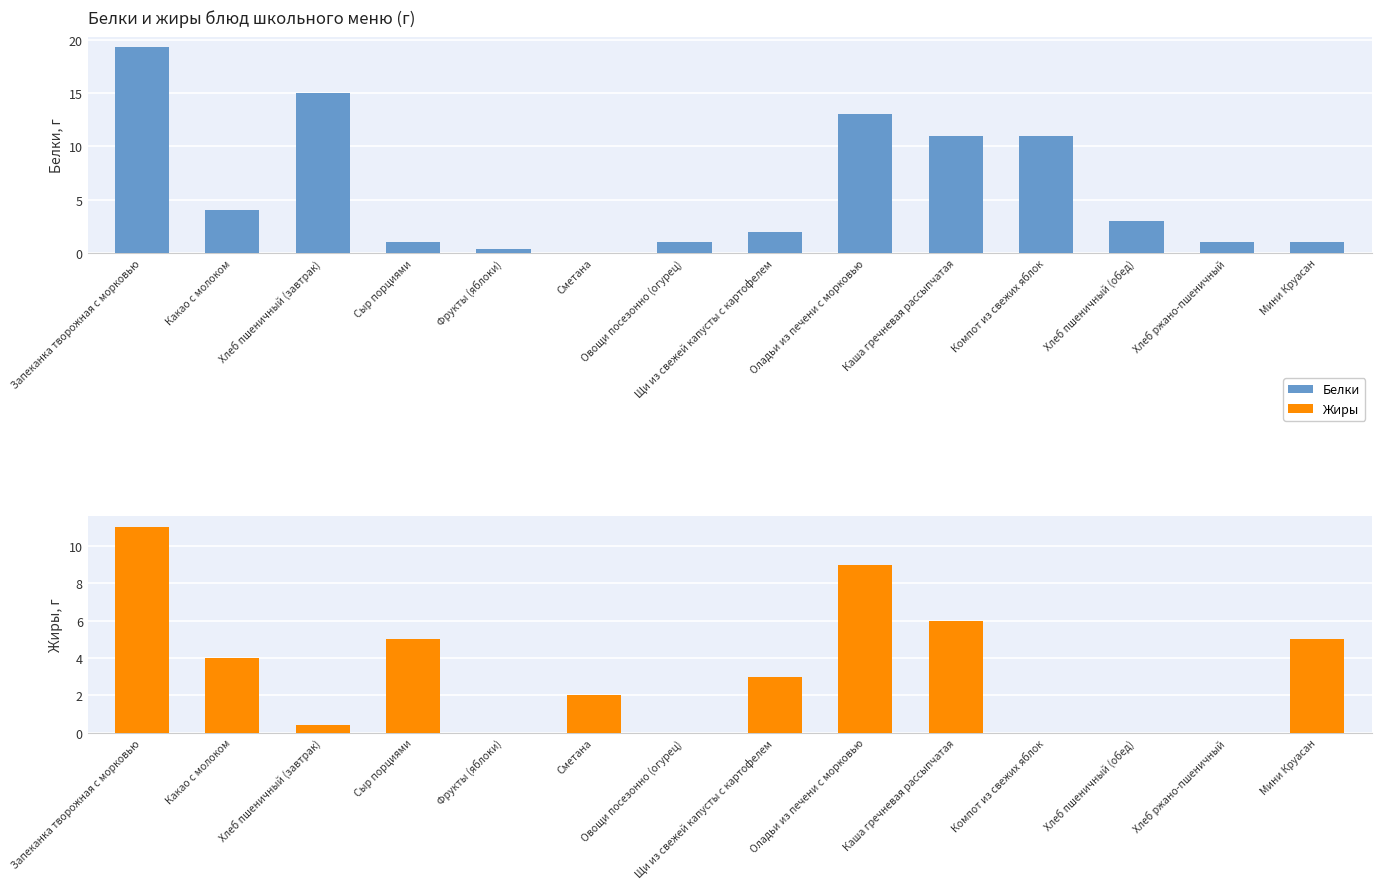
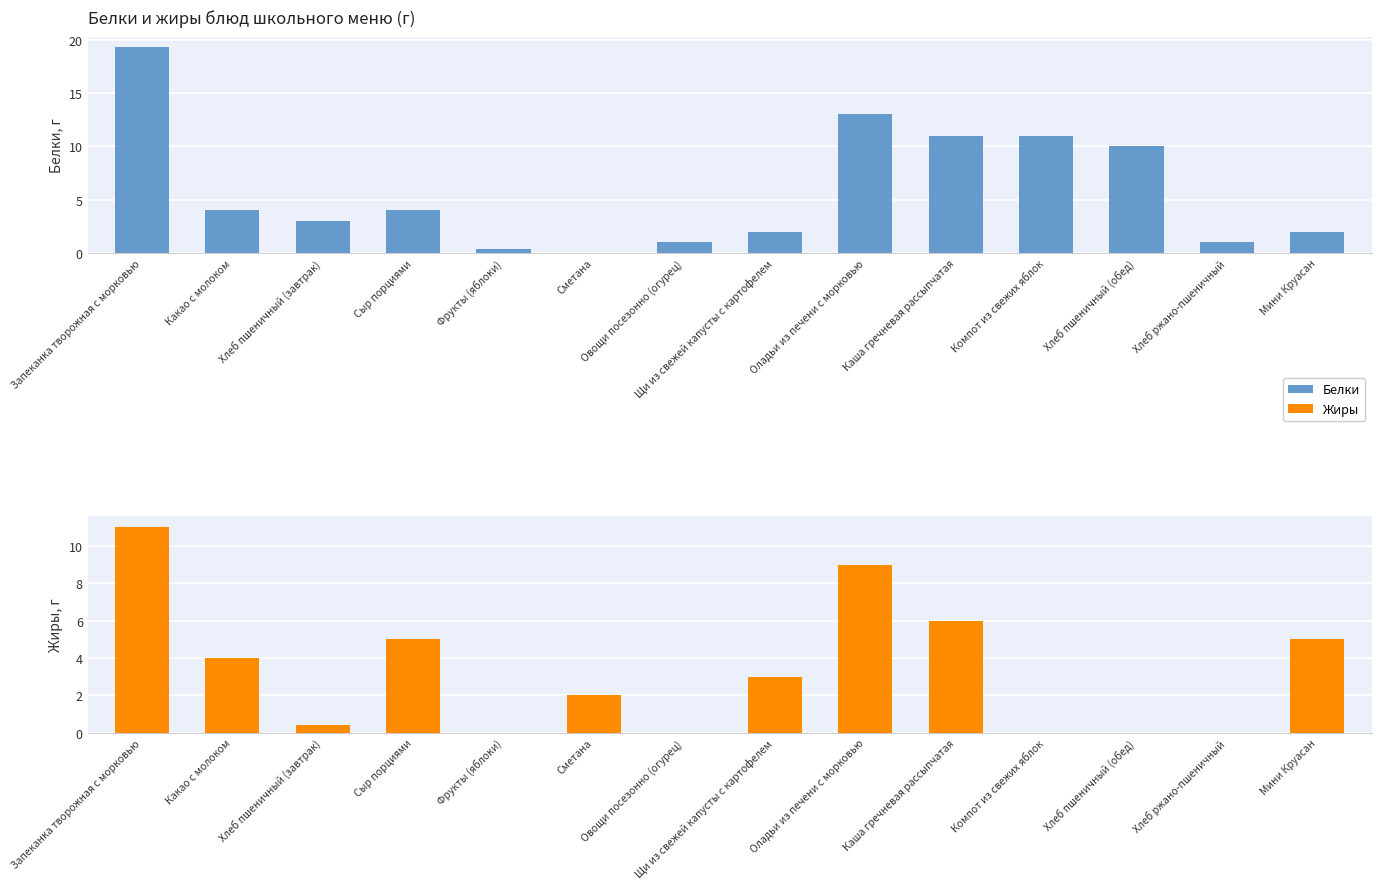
  {
    "Белки и жиры блюд школьного меню (г)": {
      "Запеканка творожная с морковью": 19.3,
      "Какао с молоком": 4,
-     "Хлеб пшеничный (завтрак)": 15,
-     "Сыр порциями": 1,
+     "Хлеб пшеничный (завтрак)": 3,
+     "Сыр порциями": 4,
      "Фрукты (яблоки)": 0.4,
      "Сметана": 0,
      "Овощи посезонно (огурец)": 1,
      "Щи из свежей капусты с картофелем": 2,
      "Оладьи из печени с морковью": 13,
      "Каша гречневая рассыпчатая": 11,
      "Компот из свежих яблок": 11,
-     "Хлеб пшеничный (обед)": 3,
+     "Хлеб пшеничный (обед)": 10,
      "Хлеб ржано-пшеничный": 1,
-     "Мини Круасан": 1
+     "Мини Круасан": 2
    }
  }
